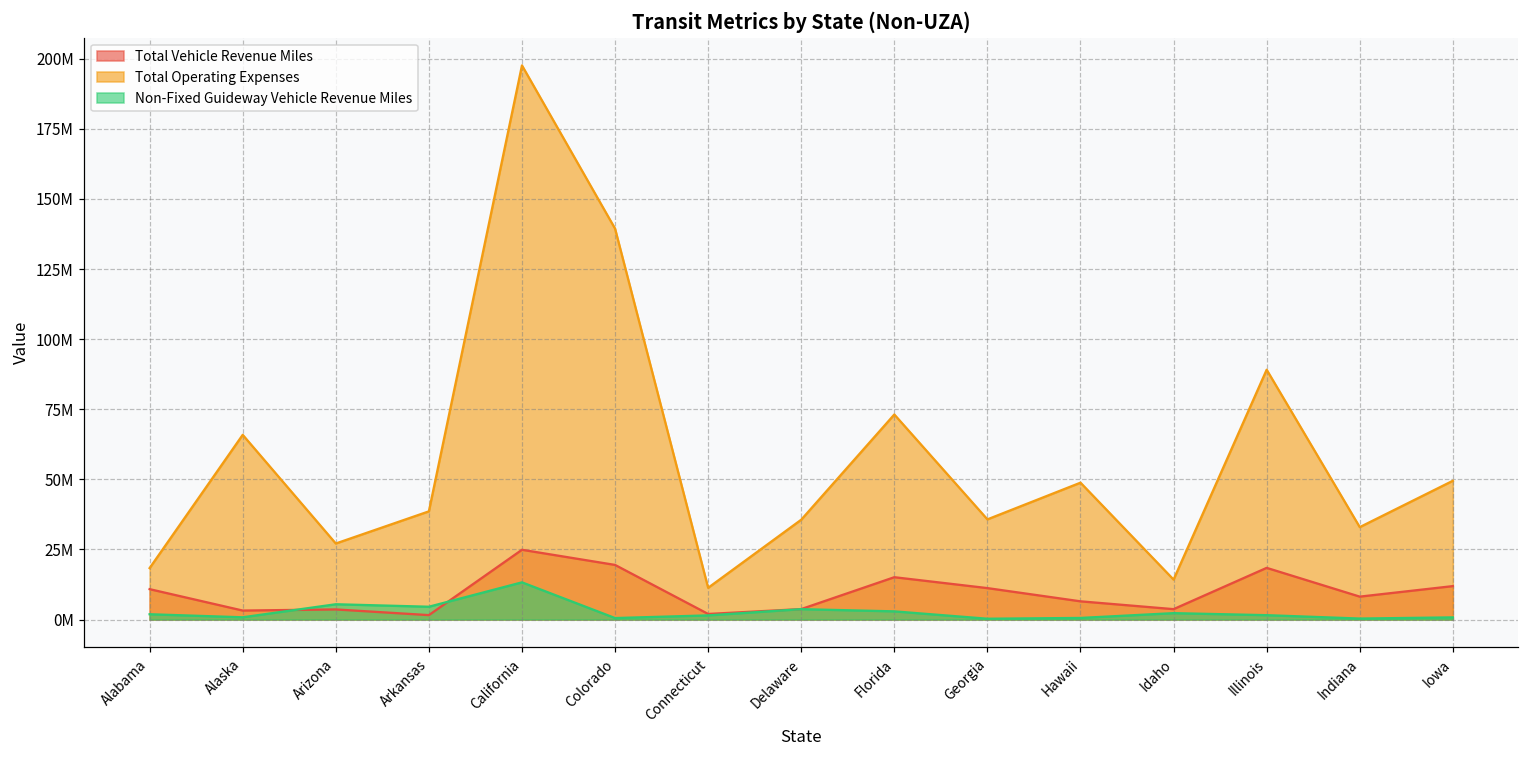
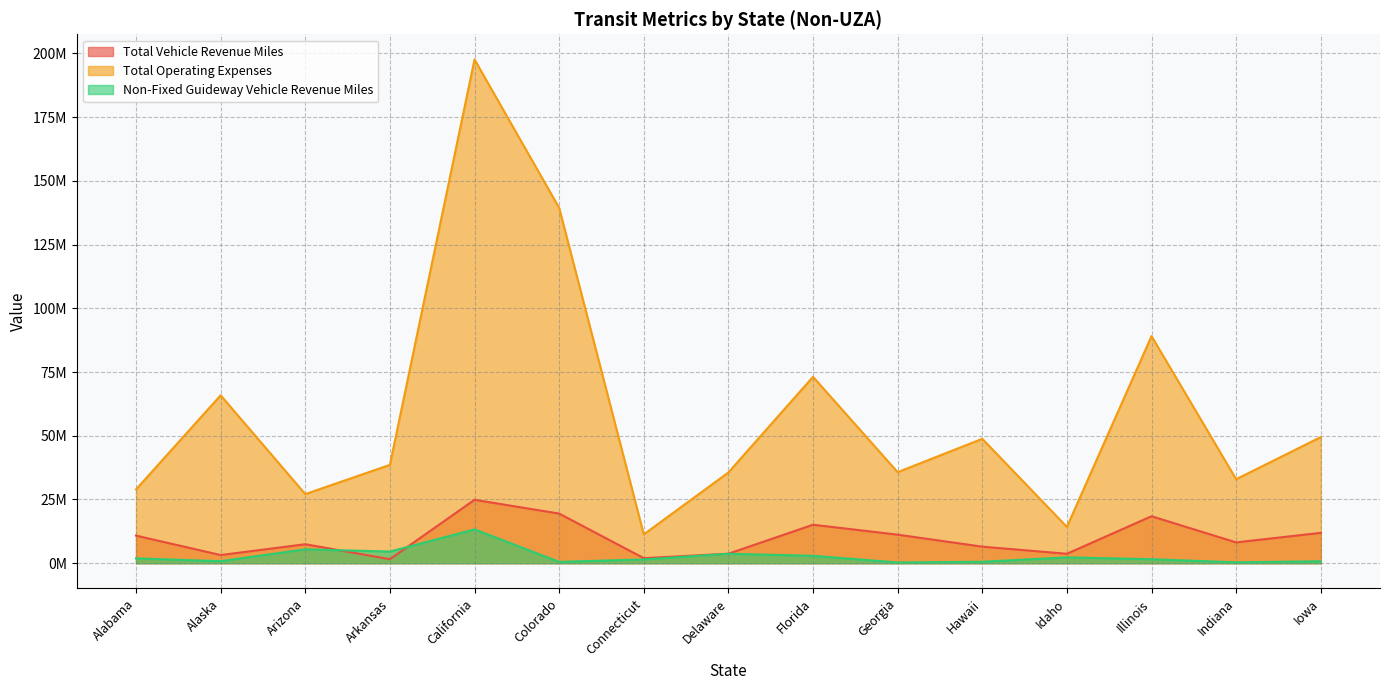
  {
    "Total Vehicle Revenue Miles": {
      "Alabama": 11000000,
      "Alaska": 3000000,
-     "Arizona": 4000000,
+     "Arizona": 7000000,
      "Arkansas": 2000000,
      "California": 25000000,
      "Colorado": 19000000,
      "Florida": 15000000,
      "Georgia": 11000000,
      "Hawaii": 6000000,
      "Idaho": 4000000,
      "Illinois": 18000000,
      "Indiana": 8000000,
      "Iowa": 12000000
    },
    "Total Operating Expenses": {
-     "Alabama": 18000000,
+     "Alabama": 29000000,
      "Alaska": 66000000,
      "Arizona": 27000000,
      "Arkansas": 39000000,
      "California": 198000000,
      "Colorado": 139000000,
      "Connecticut": 11000000,
      "Delaware": 36000000,
      "Florida": 73000000,
      "Georgia": 36000000,
      "Hawaii": 49000000,
      "Idaho": 14000000,
      "Illinois": 89000000,
      "Indiana": 33000000,
      "Iowa": 49000000
    },
    "Non-Fixed Guideway Vehicle Revenue Miles": {
      "Alabama": 2000000,
      "Alaska": 1000000,
      "Arizona": 5000000,
      "Arkansas": 5000000,
      "California": 13000000,
      "Colorado": 1000000,
      "Florida": 3000000,
      "Georgia": 0,
      "Hawaii": 1000000,
      "Idaho": 2000000,
      "Illinois": 2000000,
      "Indiana": 0,
      "Iowa": 1000000
    }
  }
